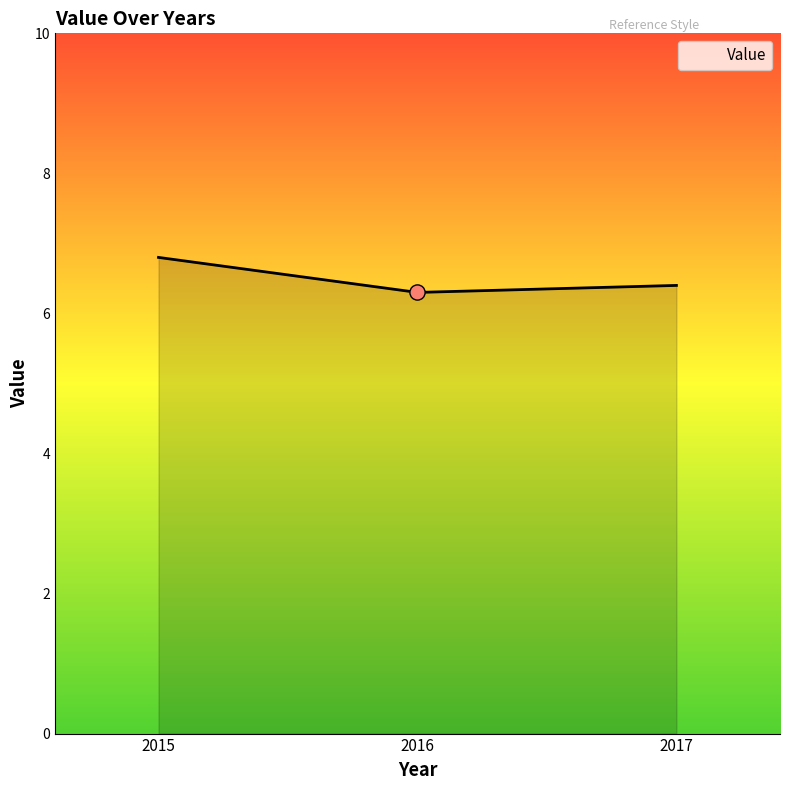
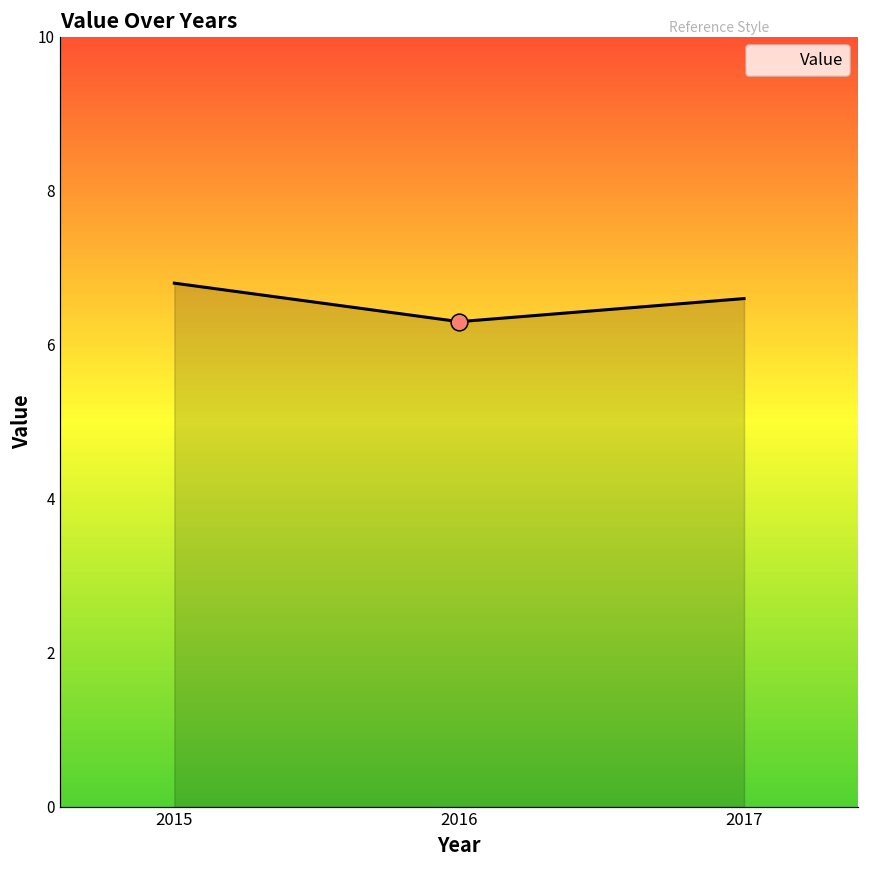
  {
    "Value": {
      "2015": 6.8,
-     "2017": 6.4
+     "2017": 6.6
    }
  }
